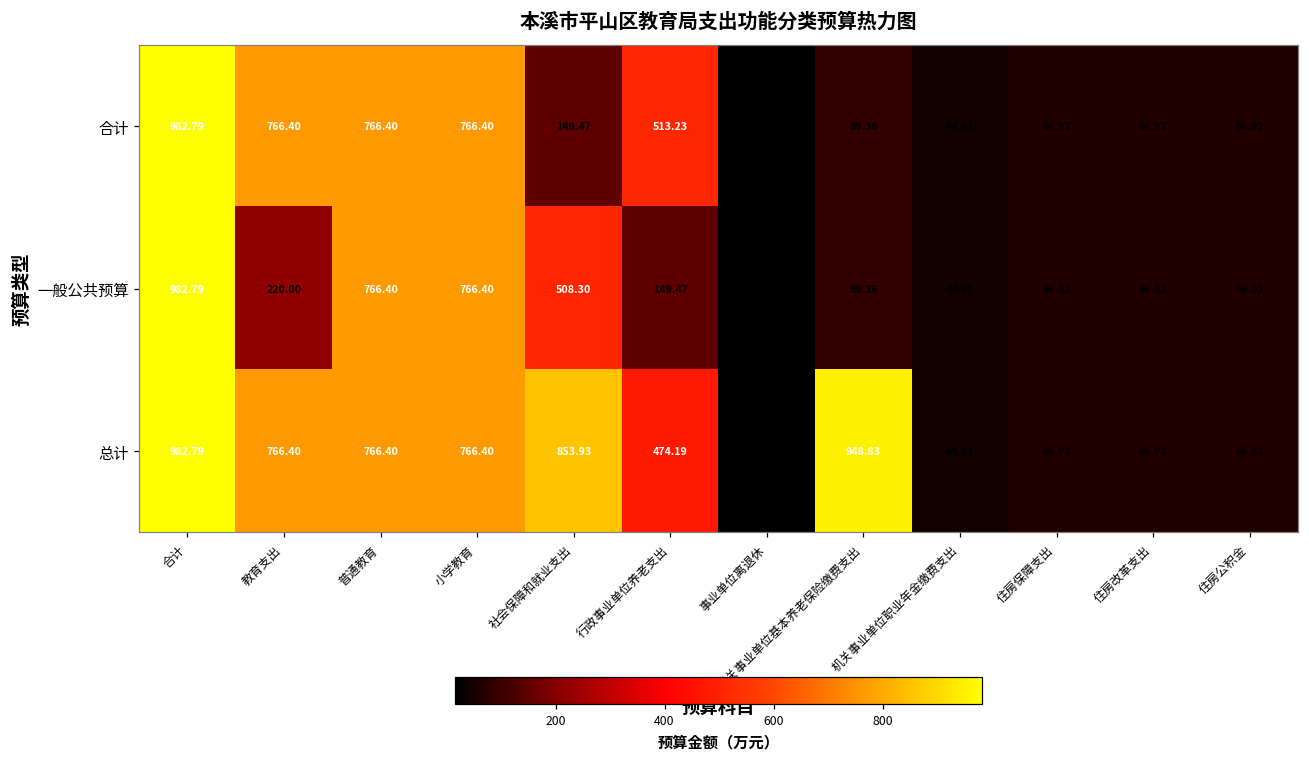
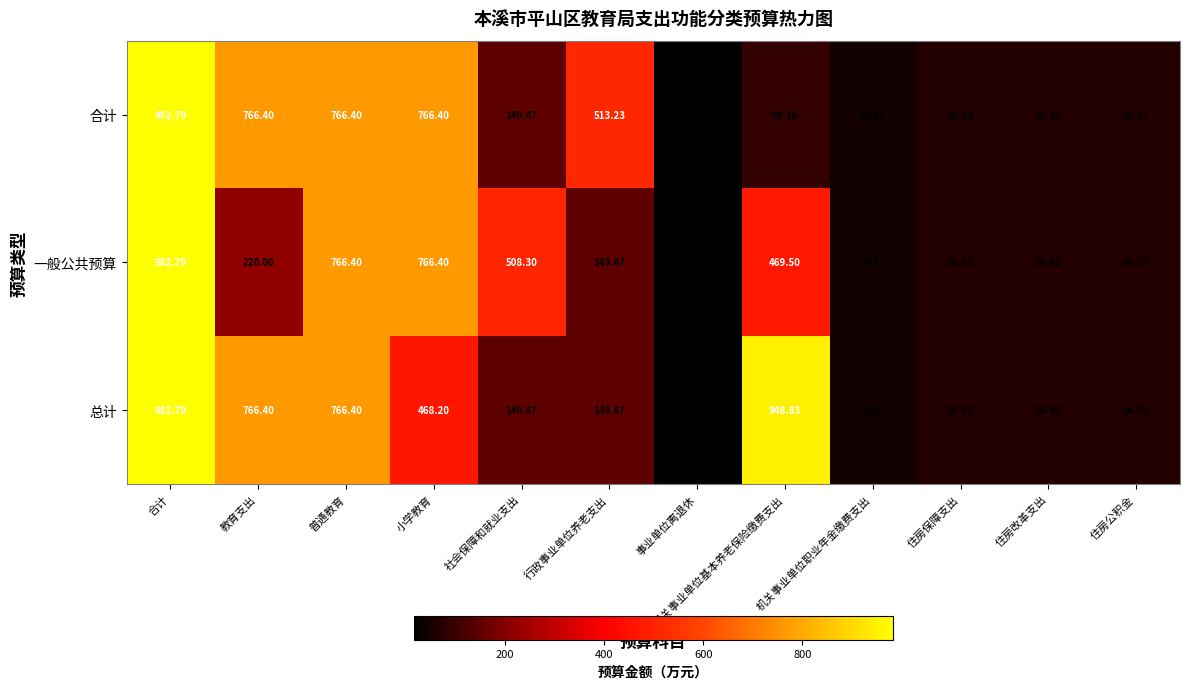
  {
    "合计": {
      "合计": 982.79,
      "教育支出": 766.40,
      "普通教育": 766.40,
      "小学教育": 766.40,
      "社会保障和就业支出": 149.47,
      "行政事业单位养老支出": 513.23,
      "机关事业单位基本养老保险缴费支出": 89.36
    },
    "一般公共预算": {
      "合计": 982.79,
      "教育支出": 220.00,
      "普通教育": 766.40,
      "小学教育": 766.40,
      "社会保障和就业支出": 508.30,
      "行政事业单位养老支出": 149.47,
-     "机关事业单位基本养老保险缴费支出": 89.36
+     "机关事业单位基本养老保险缴费支出": 469.50
    },
    "总计": {
      "合计": 982.79,
      "教育支出": 766.40,
      "普通教育": 766.40,
-     "小学教育": 766.40,
-     "社会保障和就业支出": 853.93,
-     "行政事业单位养老支出": 474.19,
+     "小学教育": 468.20,
+     "社会保障和就业支出": 149.47,
+     "行政事业单位养老支出": 149.47,
      "机关事业单位基本养老保险缴费支出": 948.83
    }
  }
